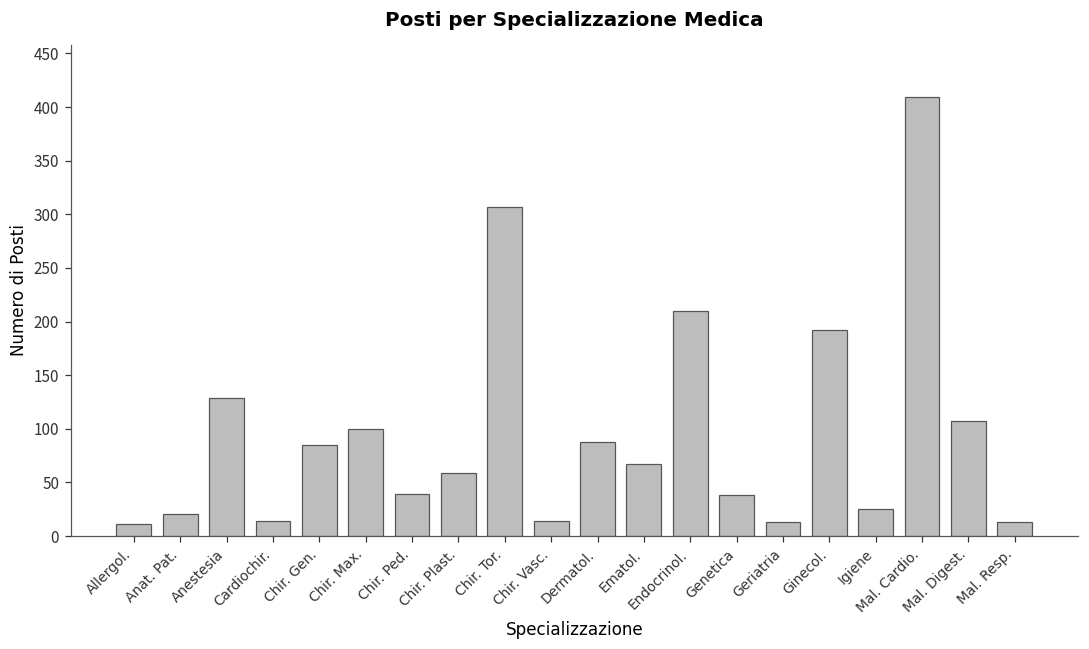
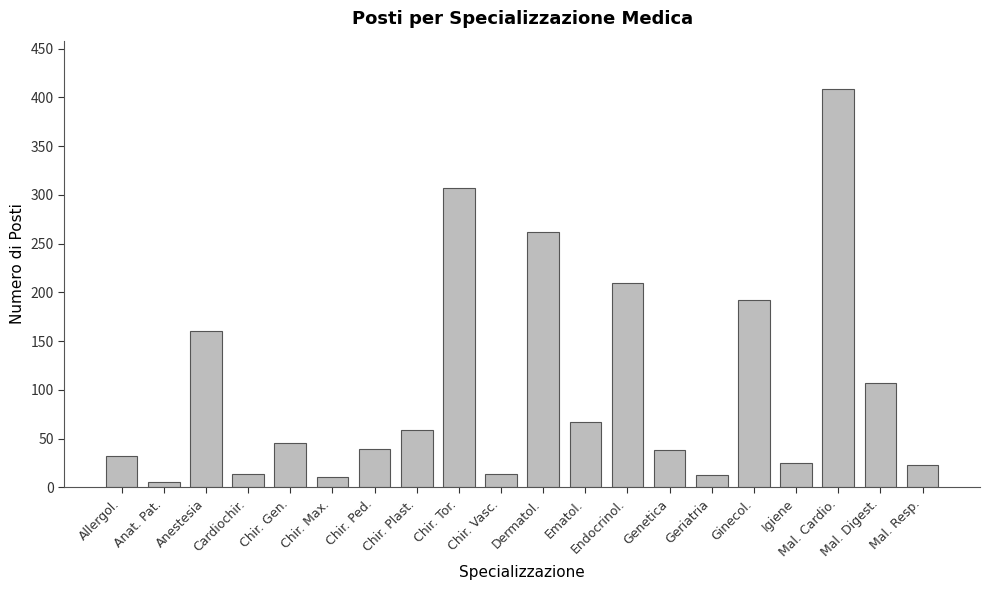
  {
-   "Allergol.": 10,
-   "Anat. Pat.": 20,
-   "Anestesia": 130,
+   "Allergol.": 30,
+   "Anat. Pat.": 10,
+   "Anestesia": 160,
    "Cardiochir.": 10,
-   "Chir. Gen.": 90,
-   "Chir. Max.": 100,
+   "Chir. Gen.": 50,
+   "Chir. Max.": 10,
    "Chir. Ped.": 40,
    "Chir. Plast.": 60,
    "Chir. Tor.": 310,
    "Chir. Vasc.": 10,
-   "Dermatol.": 90,
+   "Dermatol.": 260,
    "Ematol.": 70,
    "Endocrinol.": 210,
    "Genetica": 40,
    "Geriatria": 10,
    "Ginecol.": 190,
    "Igiene": 30,
    "Mal. Cardio.": 410,
    "Mal. Digest.": 110,
-   "Mal. Resp.": 10
+   "Mal. Resp.": 20
  }
